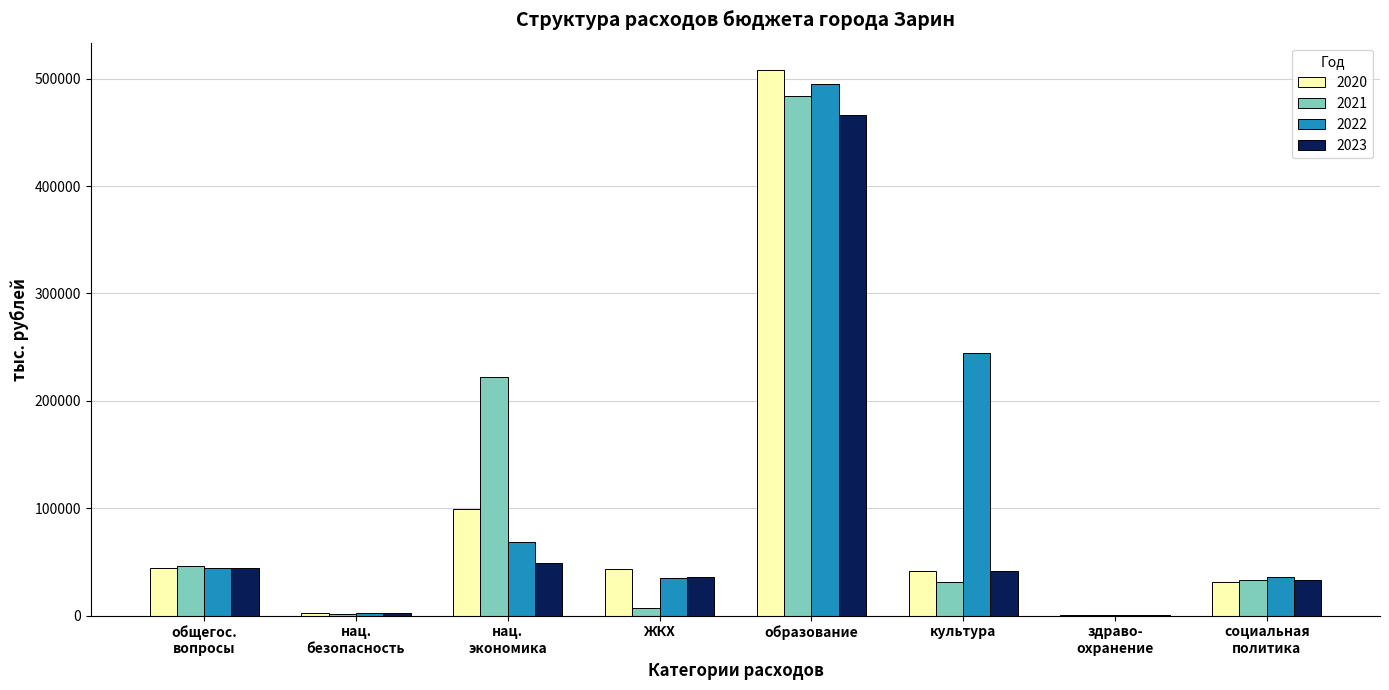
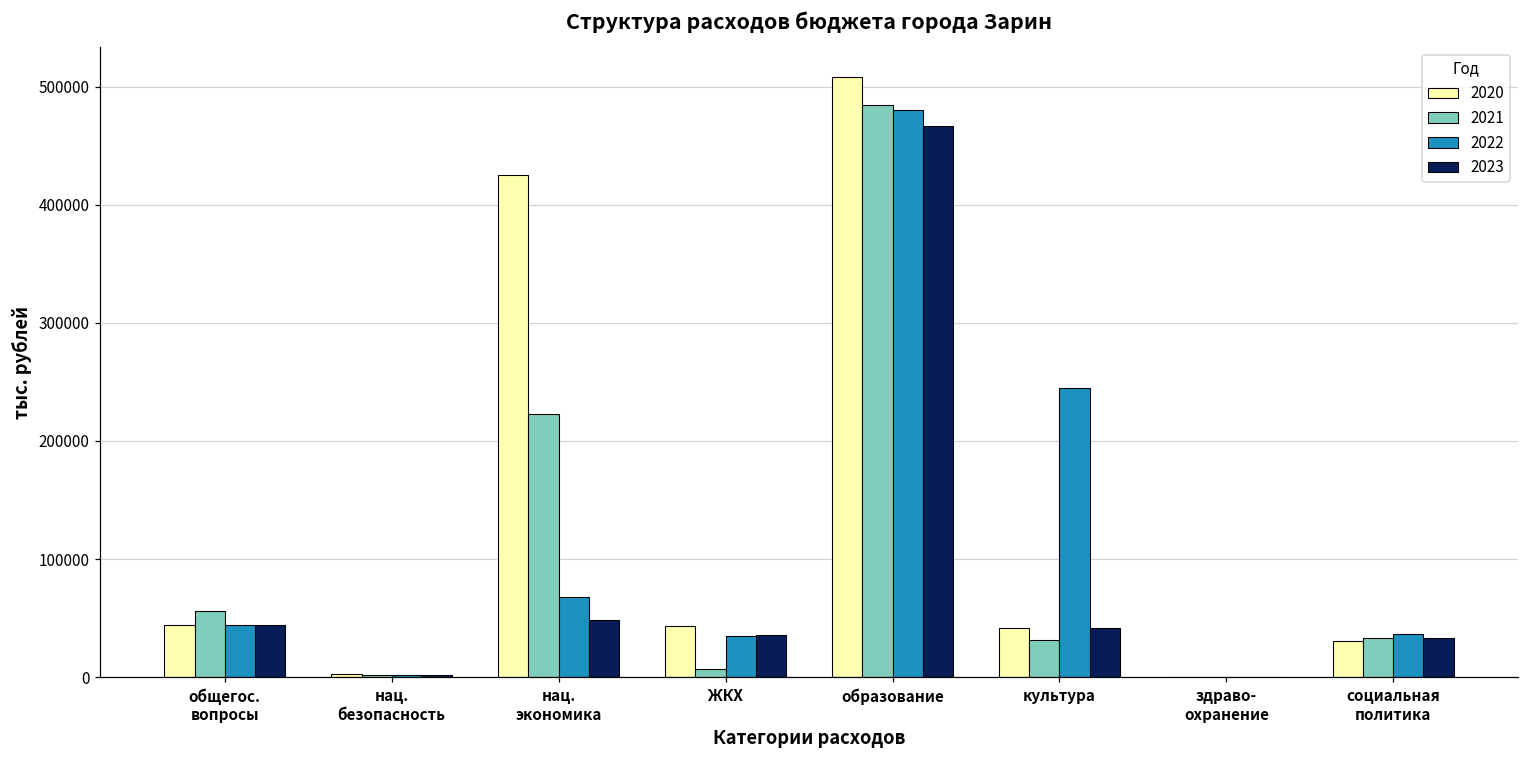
  {
    "2020": {
      "общегос. вопросы": 44000,
      "нац. безопасность": 3000,
-     "нац. экономика": 100000,
+     "нац. экономика": 425000,
      "ЖКХ": 43000,
      "образование": 508000,
      "культура": 42000,
      "социальная политика": 31000
    },
    "2021": {
-     "общегос. вопросы": 46000,
+     "общегос. вопросы": 56000,
      "нац. экономика": 223000,
      "ЖКХ": 7000,
      "образование": 484000,
      "культура": 32000,
      "социальная политика": 33000
    },
    "2022": {
      "общегос. вопросы": 44000,
      "нац. экономика": 68000,
      "ЖКХ": 35000,
-     "образование": 495000,
+     "образование": 480000,
      "культура": 245000,
      "социальная политика": 36000
    },
    "2023": {
      "общегос. вопросы": 44000,
      "нац. экономика": 49000,
      "ЖКХ": 36000,
      "образование": 466000,
      "культура": 41000,
      "социальная политика": 33000
    }
  }
